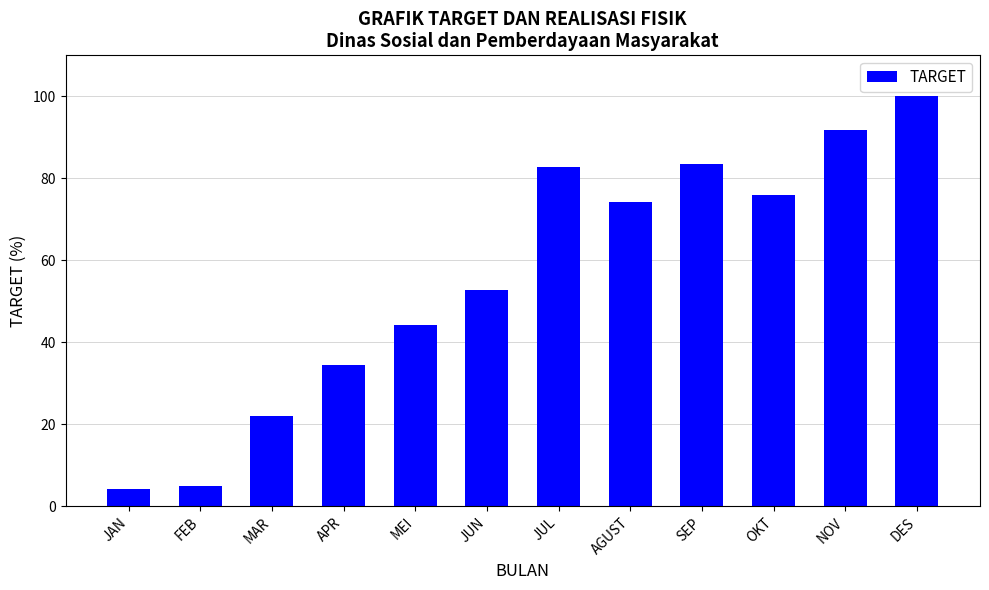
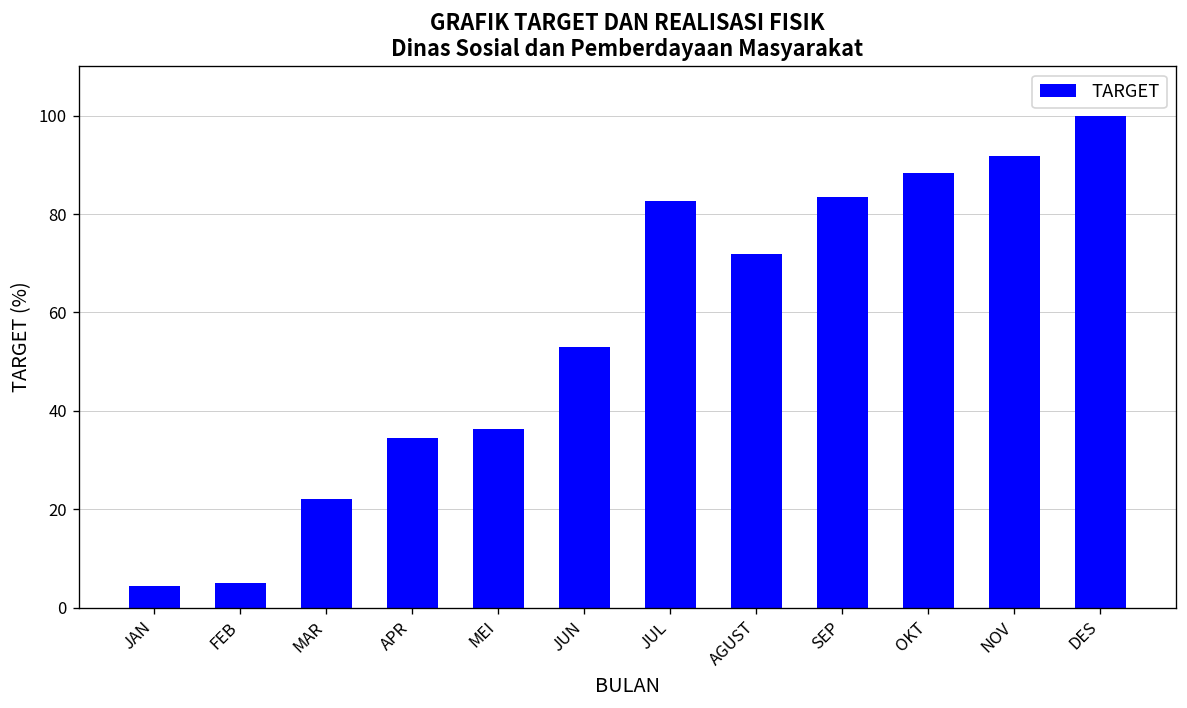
  {
    "JAN": 4,
    "FEB": 5,
    "MAR": 22,
    "APR": 35,
-   "MEI": 44,
+   "MEI": 36,
    "JUN": 53,
    "JUL": 83,
-   "AGUST": 74,
+   "AGUST": 72,
    "SEP": 84,
-   "OKT": 76,
+   "OKT": 88,
    "NOV": 92,
    "DES": 100
  }
